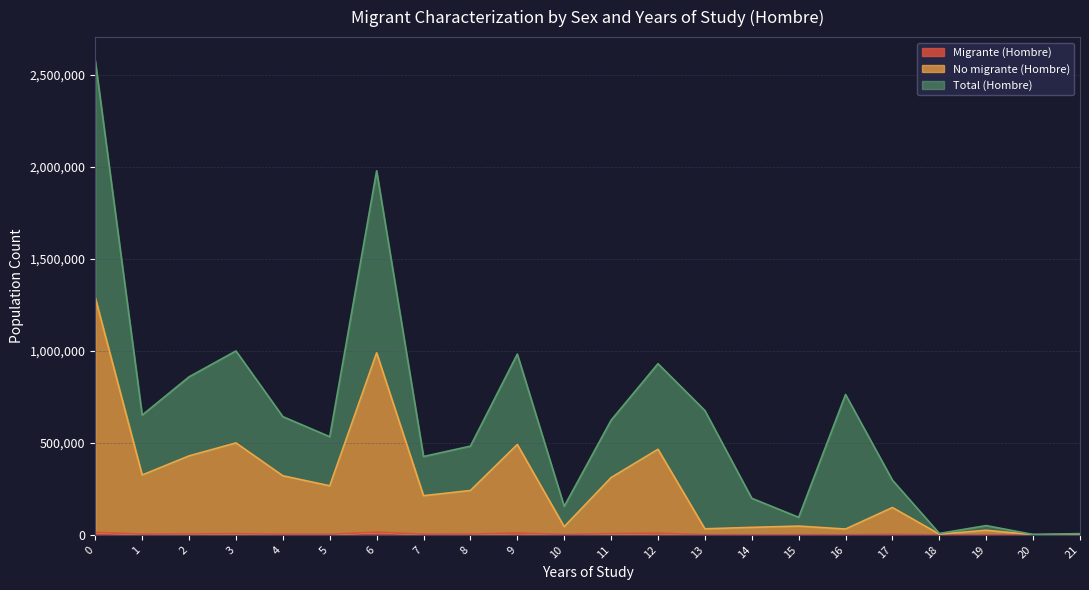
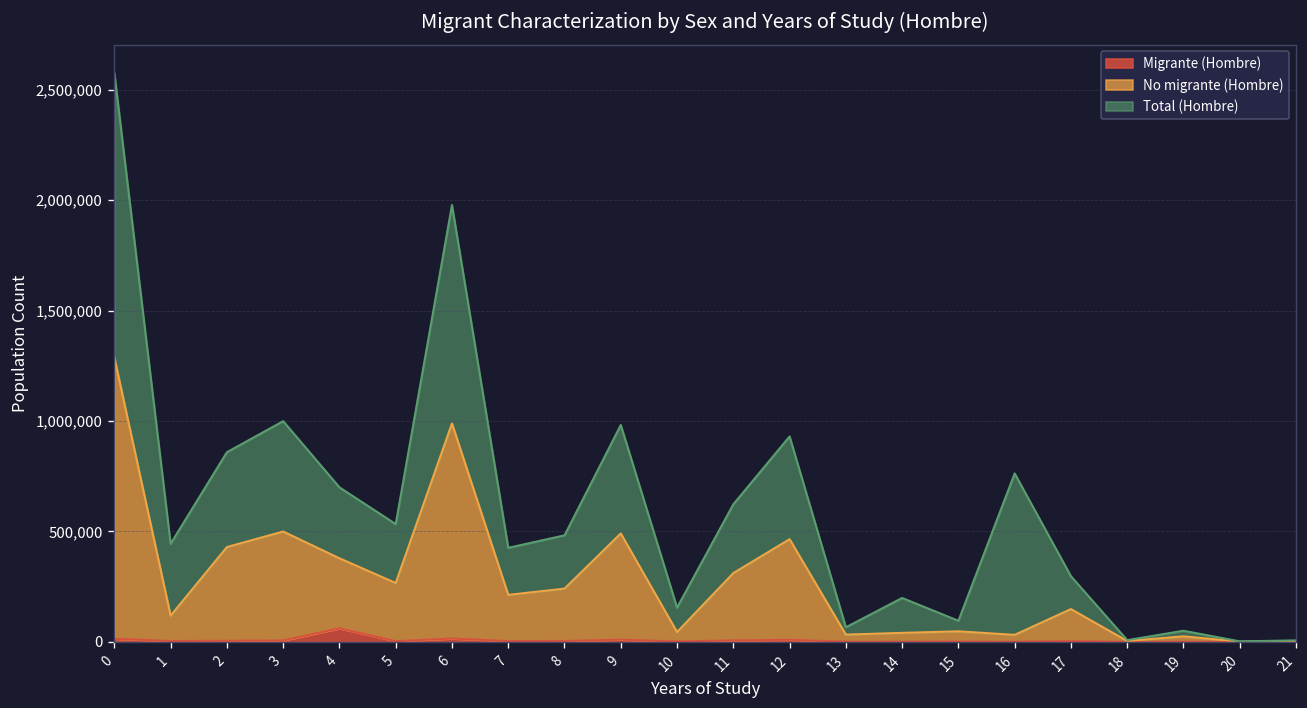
  {
    "Migrante (Hombre)": {
      "0": "10,000",
      "1": "0",
      "2": "10,000",
      "3": "10,000",
-     "4": "0",
+     "4": "60,000",
      "5": "0",
      "6": "10,000",
      "7": "0",
      "8": "0",
      "9": "10,000",
      "10": "0",
      "11": "10,000",
      "12": "10,000",
      "13": "0",
      "14": "0",
      "15": "0",
      "16": "0",
      "17": "0",
      "19": "0"
    },
    "No migrante (Hombre)": {
      "0": "1,270,000",
-     "1": "320,000",
+     "1": "110,000",
      "2": "420,000",
      "3": "490,000",
      "4": "320,000",
      "5": "260,000",
      "6": "970,000",
      "7": "210,000",
      "8": "240,000",
      "9": "480,000",
      "10": "40,000",
      "11": "300,000",
      "12": "460,000",
      "13": "30,000",
      "14": "40,000",
      "15": "50,000",
      "16": "30,000",
      "17": "150,000",
      "19": "20,000"
    },
    "Total (Hombre)": {
      "0": "1,290,000",
      "1": "330,000",
      "2": "430,000",
      "3": "500,000",
      "4": "320,000",
      "5": "270,000",
      "6": "990,000",
      "7": "210,000",
      "8": "240,000",
      "9": "490,000",
      "10": "110,000",
      "11": "310,000",
      "12": "470,000",
-     "13": "640,000",
+     "13": "30,000",
      "14": "160,000",
      "15": "50,000",
      "16": "730,000",
      "17": "150,000",
      "19": "30,000"
    }
  }
